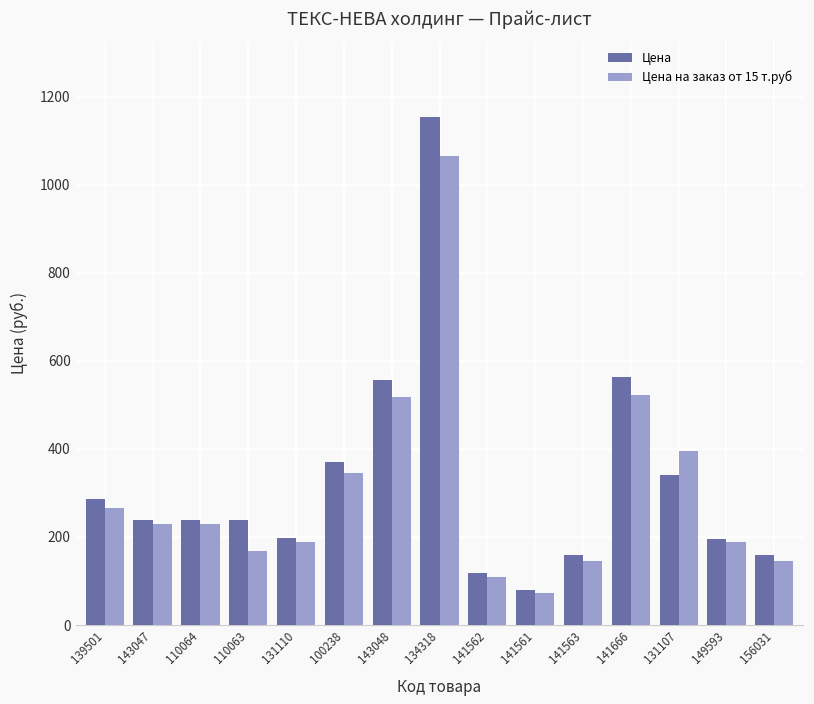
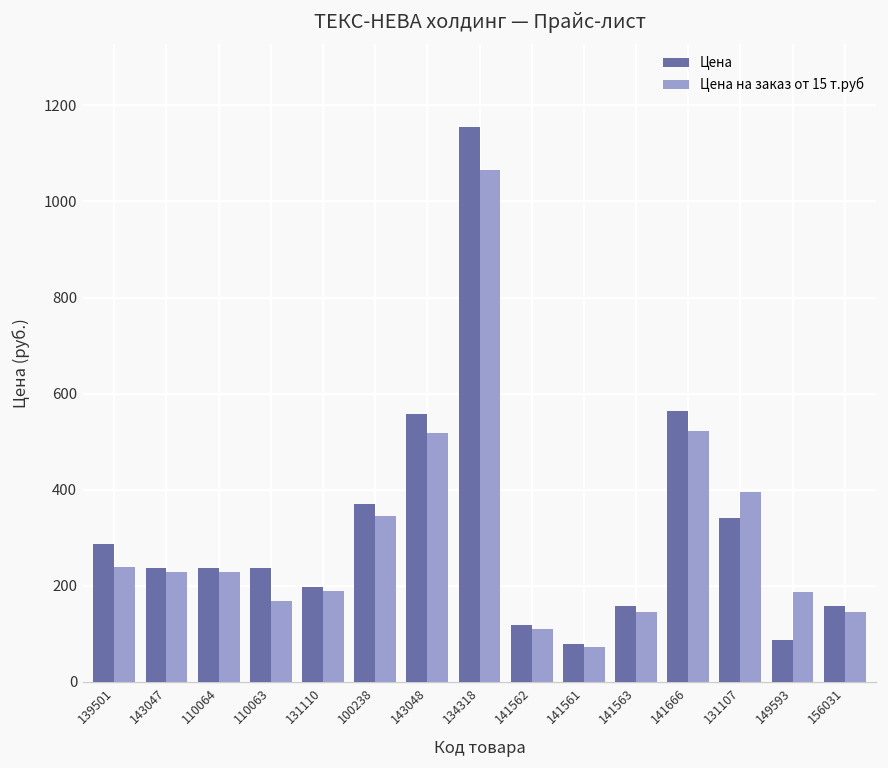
  {
    "Цена": {
      "139501": 290,
      "143047": 240,
      "110064": 240,
      "110063": 240,
      "131110": 200,
      "100238": 370,
      "143048": 560,
      "134318": 1150,
      "141562": 120,
      "141561": 80,
      "141563": 160,
      "141666": 560,
      "131107": 340,
-     "149593": 200,
+     "149593": 90,
      "156031": 160
    },
    "Цена на заказ от 15 т.руб": {
-     "139501": 270,
+     "139501": 240,
      "143047": 230,
      "110064": 230,
      "110063": 170,
      "131110": 190,
      "100238": 350,
      "143048": 520,
      "134318": 1070,
      "141562": 110,
      "141561": 70,
      "141563": 150,
      "141666": 520,
      "131107": 400,
      "149593": 190,
      "156031": 150
    }
  }
